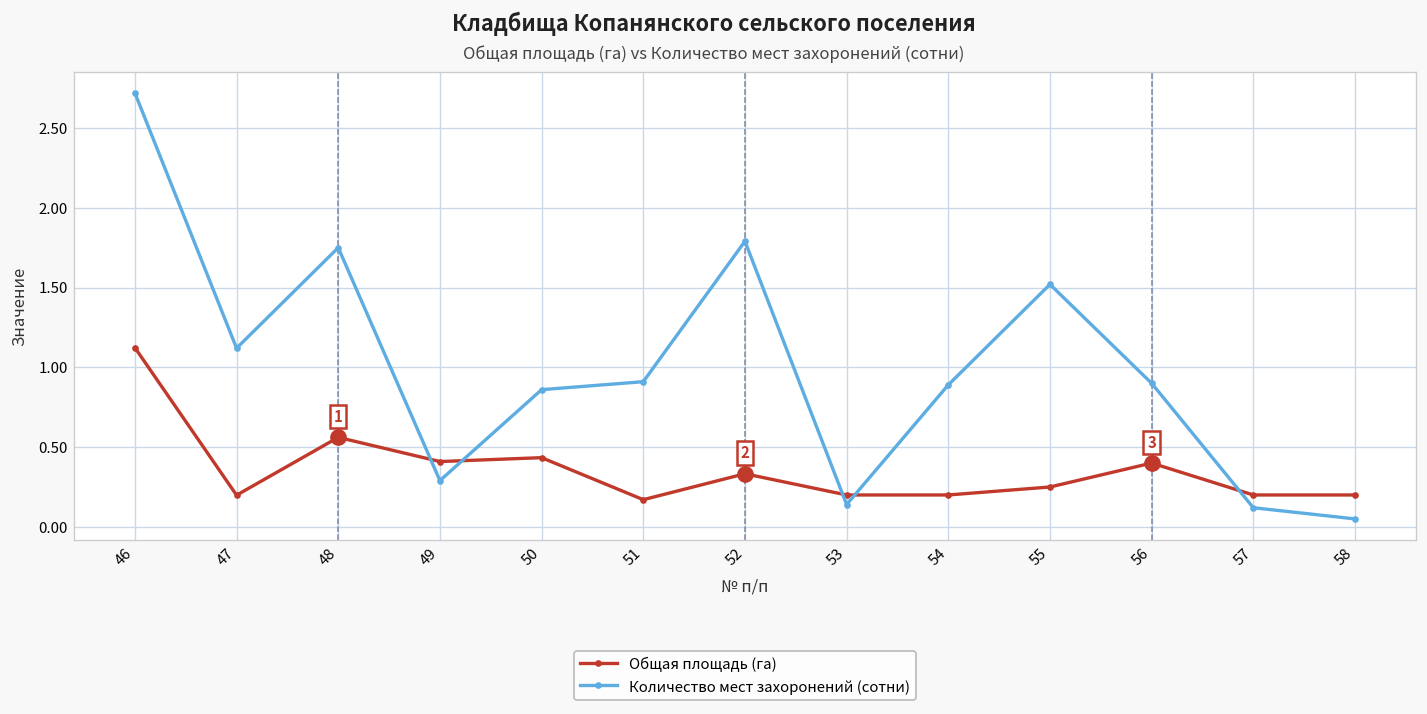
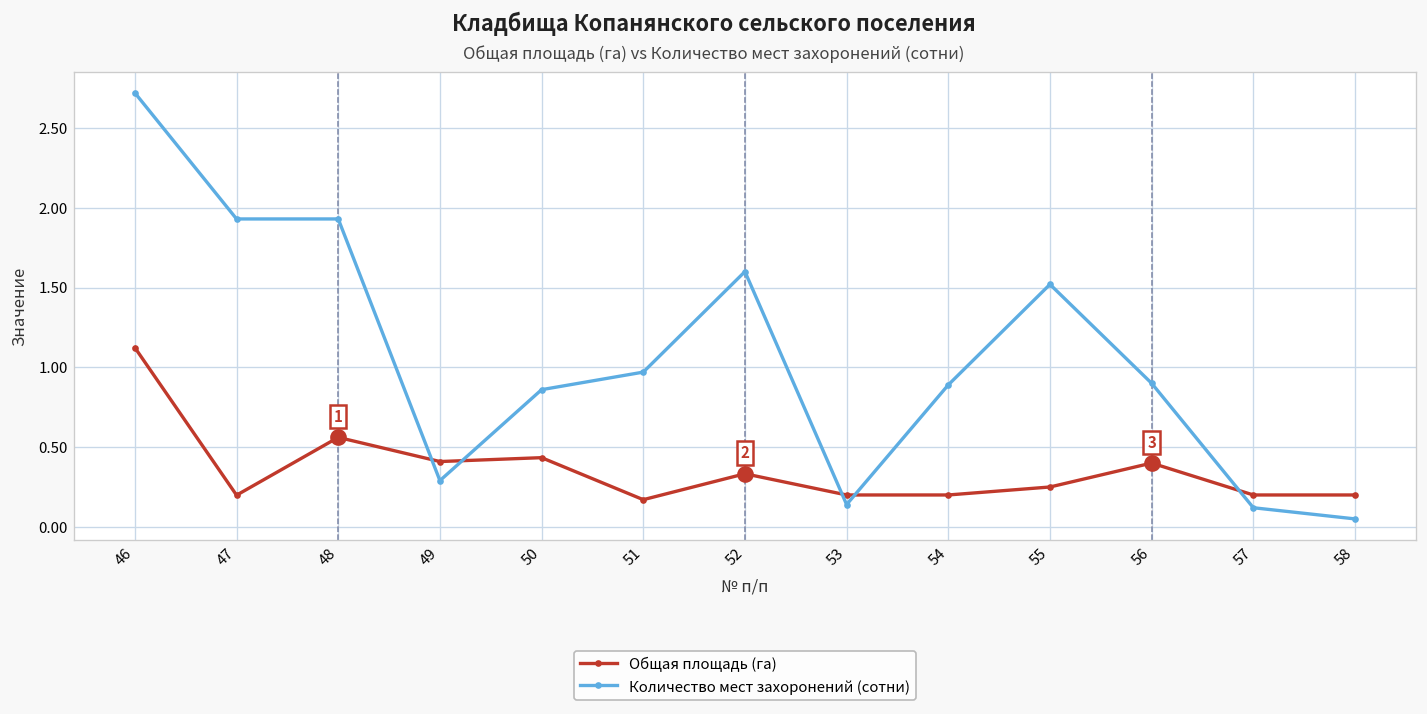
  {
    "Количество мест захоронений (сотни)": {
      "46": 2.72,
-     "47": 1.12,
-     "48": 1.75,
+     "47": 1.93,
+     "48": 1.93,
      "49": 0.29,
      "50": 0.86,
-     "51": 0.91,
-     "52": 1.79,
+     "51": 0.97,
+     "52": 1.60,
      "53": 0.14,
      "54": 0.89,
      "55": 1.52,
      "56": 0.90,
      "57": 0.12,
      "58": 0.05
    }
  }
